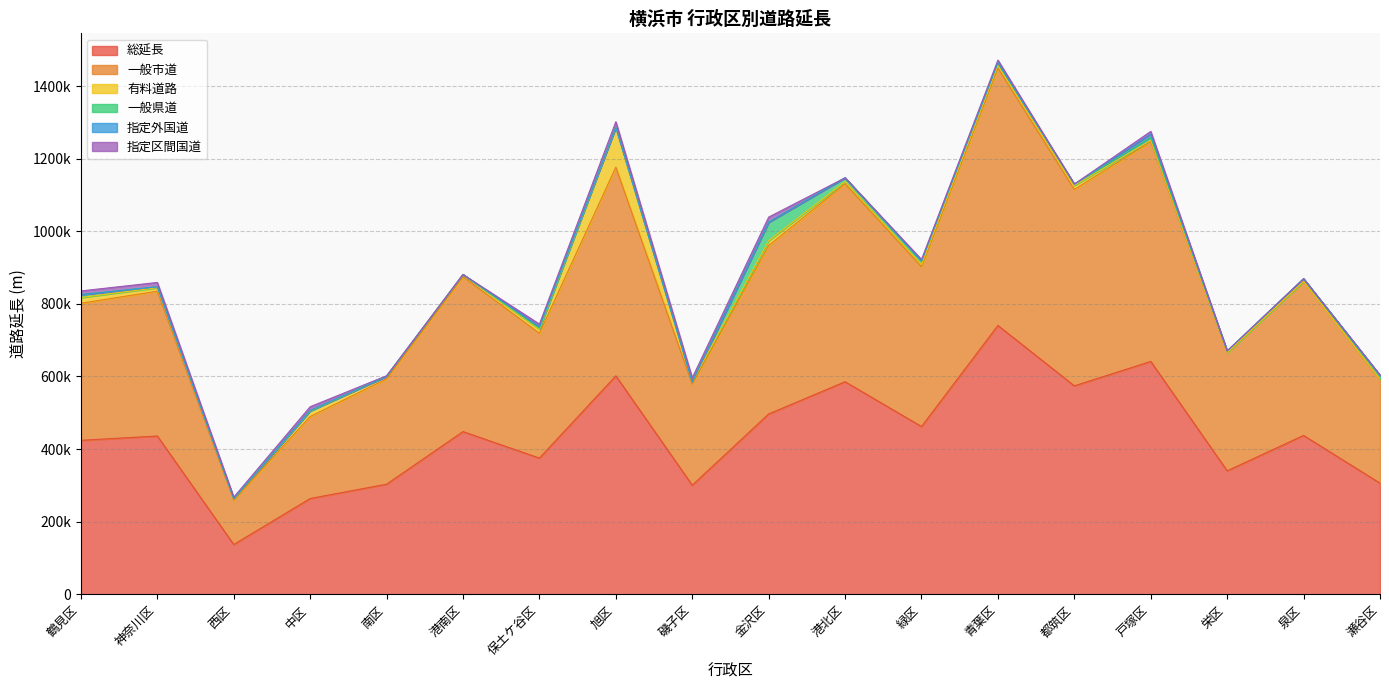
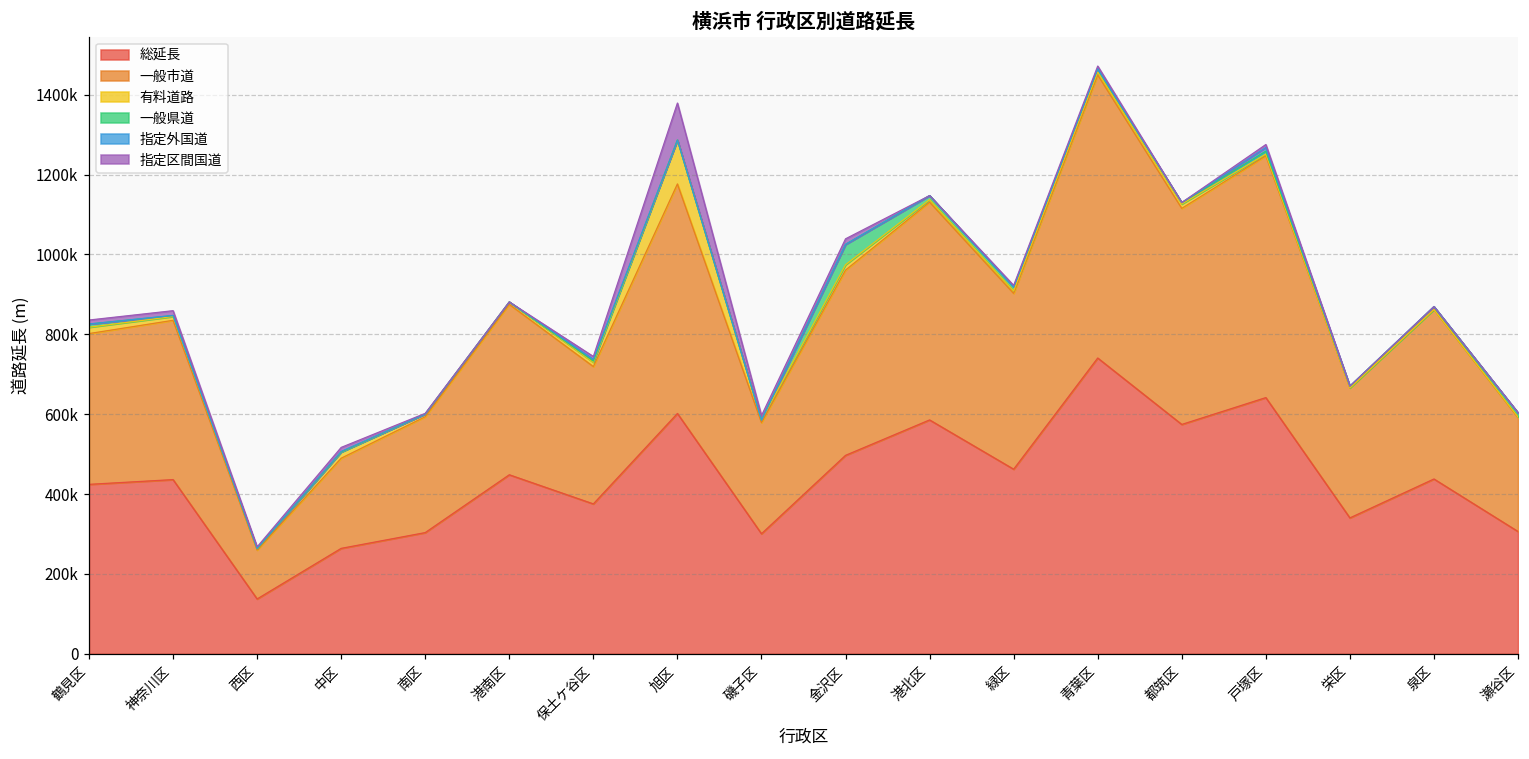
  {
    "有料道路": {
      "鶴見区": 20000,
      "金沢区": 10000,
      "青葉区": 10000
    },
    "一般県道": {
      "戸塚区": 10000
    },
    "指定外国道": {
      "戸塚区": 10000
    },
    "指定区間国道": {
      "鶴見区": 10000,
      "神奈川区": 10000,
      "中区": 10000,
      "保土ケ谷区": 10000,
-     "旭区": 20000,
+     "旭区": 90000,
      "磯子区": 10000,
      "金沢区": 10000,
      "戸塚区": 10000
    }
  }
